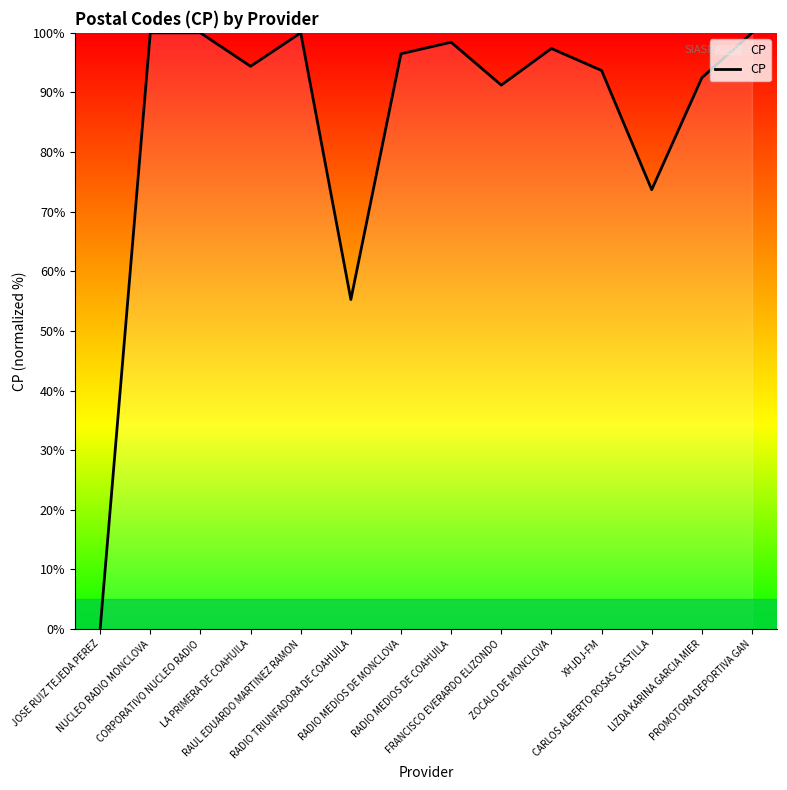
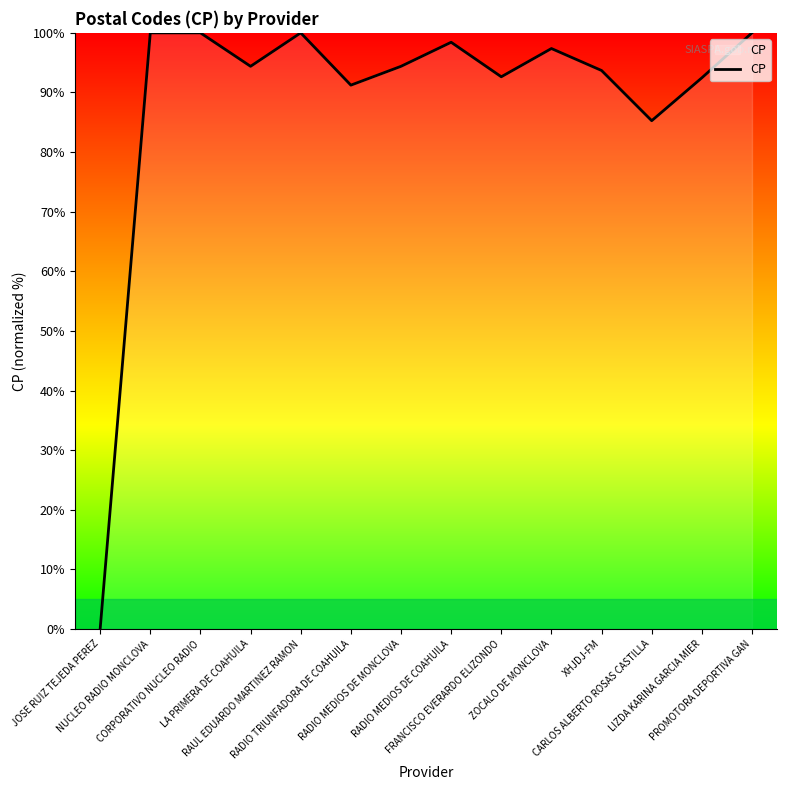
  {
    "NUCLEO RADIO MONCLOVA": "100%",
    "CORPORATIVO NUCLEO RADIO": "100%",
    "LA PRIMERA DE COAHUILA": "94%",
    "RAUL EDUARDO MARTINEZ RAMON": "100%",
-   "RADIO TRIUNFADORA DE COAHUILA": "55%",
-   "RADIO MEDIOS DE MONCLOVA": "96%",
+   "RADIO TRIUNFADORA DE COAHUILA": "91%",
+   "RADIO MEDIOS DE MONCLOVA": "94%",
    "RADIO MEDIOS DE COAHUILA": "98%",
-   "FRANCISCO EVERARDO ELIZONDO": "91%",
+   "FRANCISCO EVERARDO ELIZONDO": "93%",
    "ZOCALO DE MONCLOVA": "97%",
    "XHJDJ-FM": "94%",
-   "CARLOS ALBERTO ROSAS CASTILLA": "74%",
+   "CARLOS ALBERTO ROSAS CASTILLA": "85%",
    "LIZDA KARINA GARCIA MIER": "92%",
    "PROMOTORA DEPORTIVA GAN": "100%"
  }
